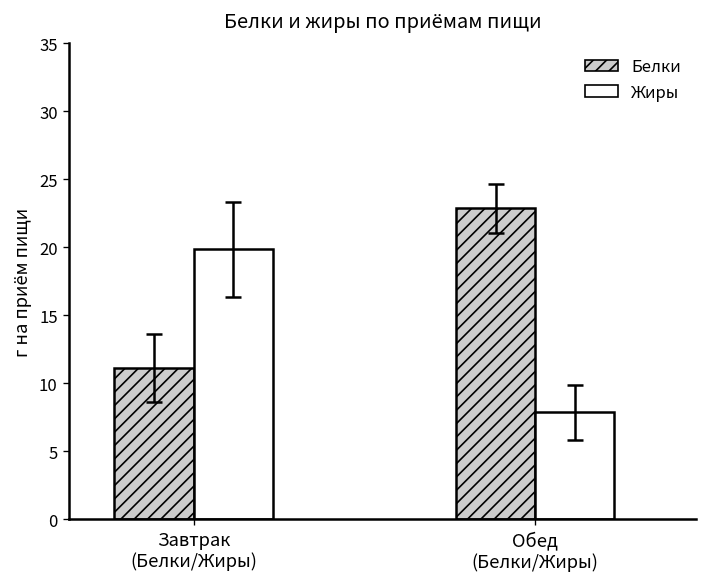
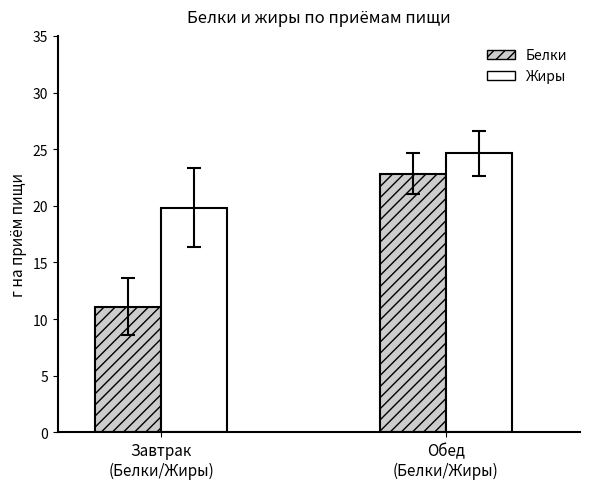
  {
    "Белки": {
      "Завтрак (Белки/Жиры)": 11.1,
      "Обед (Белки/Жиры)": 22.9
    },
    "Жиры": {
      "Завтрак (Белки/Жиры)": 19.9,
-     "Обед (Белки/Жиры)": 7.9
+     "Обед (Белки/Жиры)": 24.6
    }
  }
